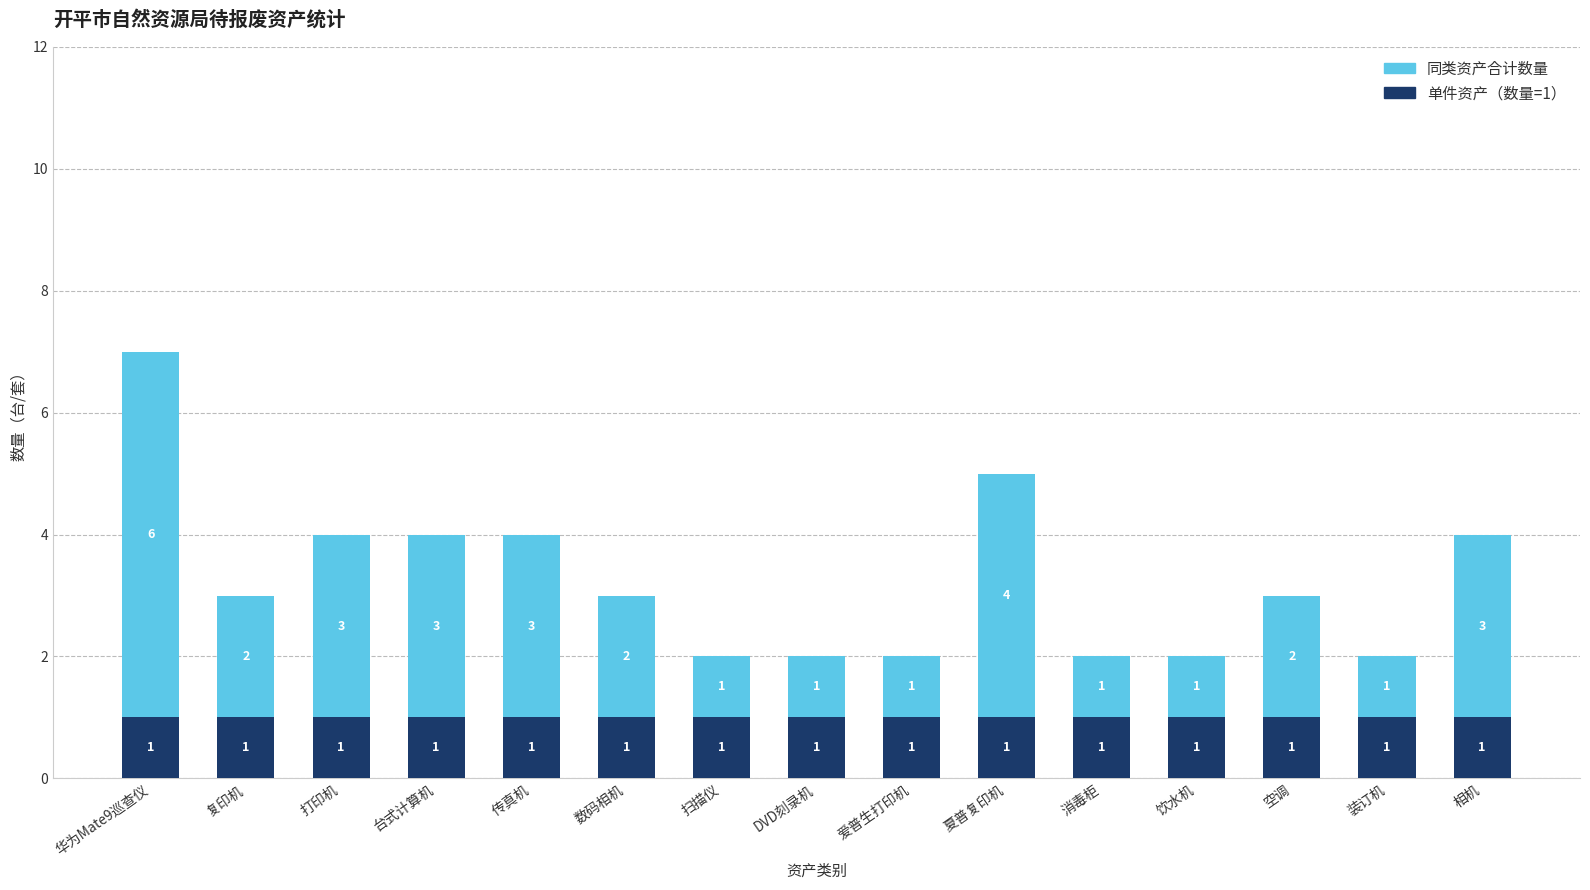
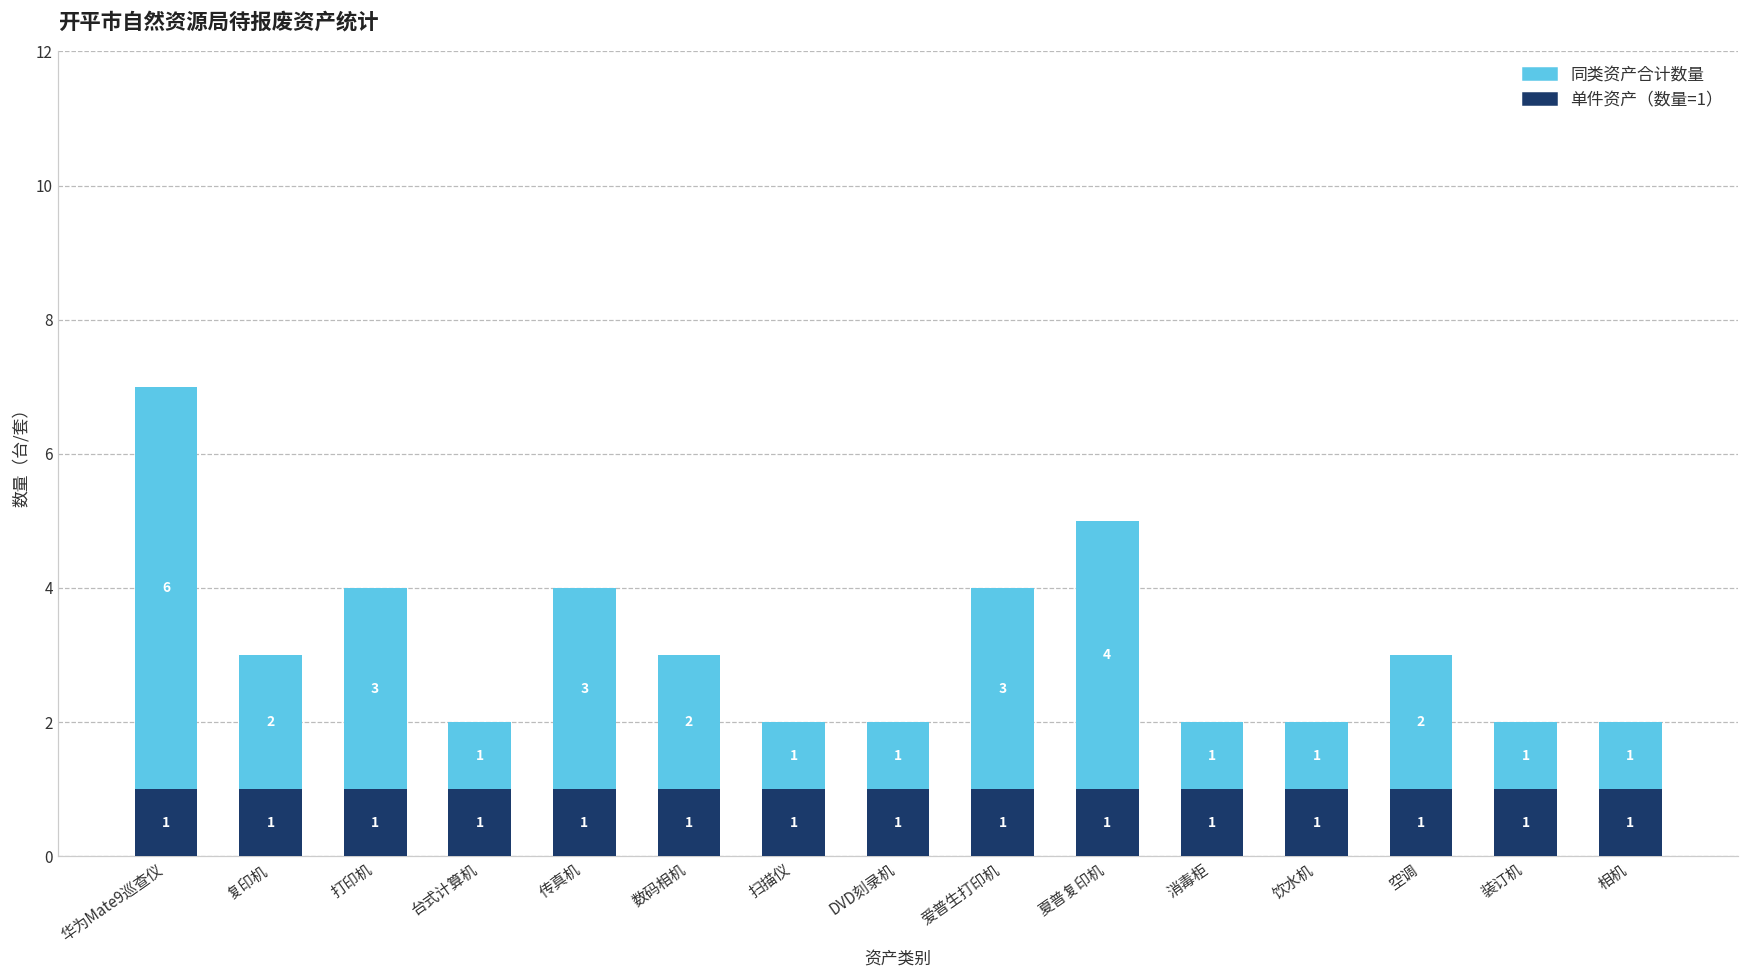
  {
    "单件资产（数量=1）": {
      "华为Mate9巡查仪": 1,
      "复印机": 1,
      "打印机": 1,
      "台式计算机": 1,
      "传真机": 1,
      "数码相机": 1,
      "扫描仪": 1,
      "DVD刻录机": 1,
      "爱普生打印机": 1,
      "夏普复印机": 1,
      "消毒柜": 1,
      "饮水机": 1,
      "空调": 1,
      "装订机": 1,
      "相机": 1
    },
    "同类资产合计数量": {
      "华为Mate9巡查仪": 6,
      "复印机": 2,
      "打印机": 3,
-     "台式计算机": 3,
+     "台式计算机": 1,
      "传真机": 3,
      "数码相机": 2,
      "扫描仪": 1,
      "DVD刻录机": 1,
-     "爱普生打印机": 1,
+     "爱普生打印机": 3,
      "夏普复印机": 4,
      "消毒柜": 1,
      "饮水机": 1,
      "空调": 2,
      "装订机": 1,
-     "相机": 3
+     "相机": 1
    }
  }
